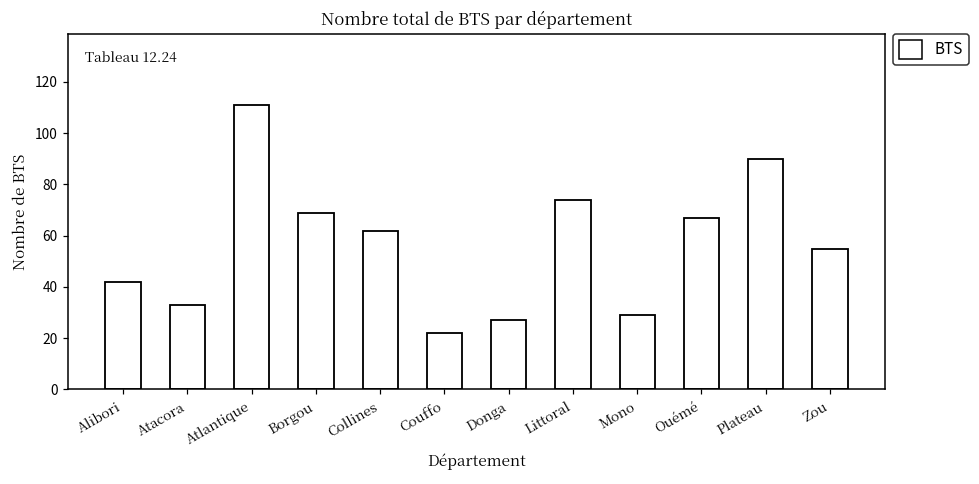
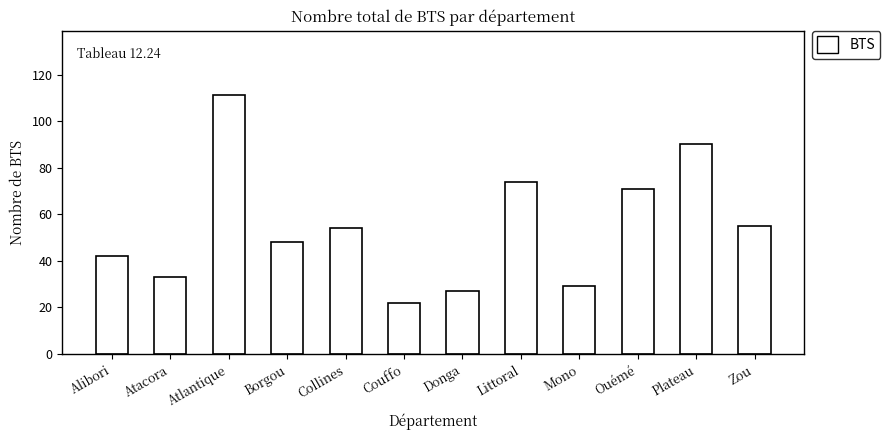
  {
    "Alibori": 42,
    "Atacora": 33,
    "Atlantique": 111,
-   "Borgou": 69,
-   "Collines": 62,
+   "Borgou": 48,
+   "Collines": 54,
    "Couffo": 22,
    "Donga": 27,
    "Littoral": 74,
    "Mono": 29,
-   "Ouémé": 67,
+   "Ouémé": 71,
    "Plateau": 90,
    "Zou": 55
  }
